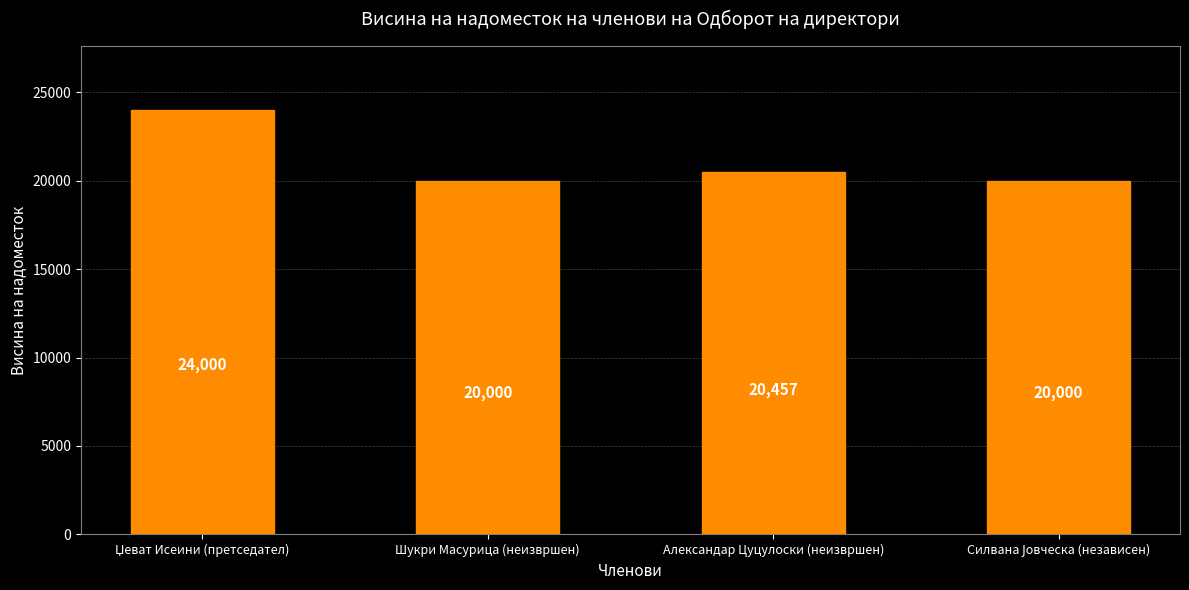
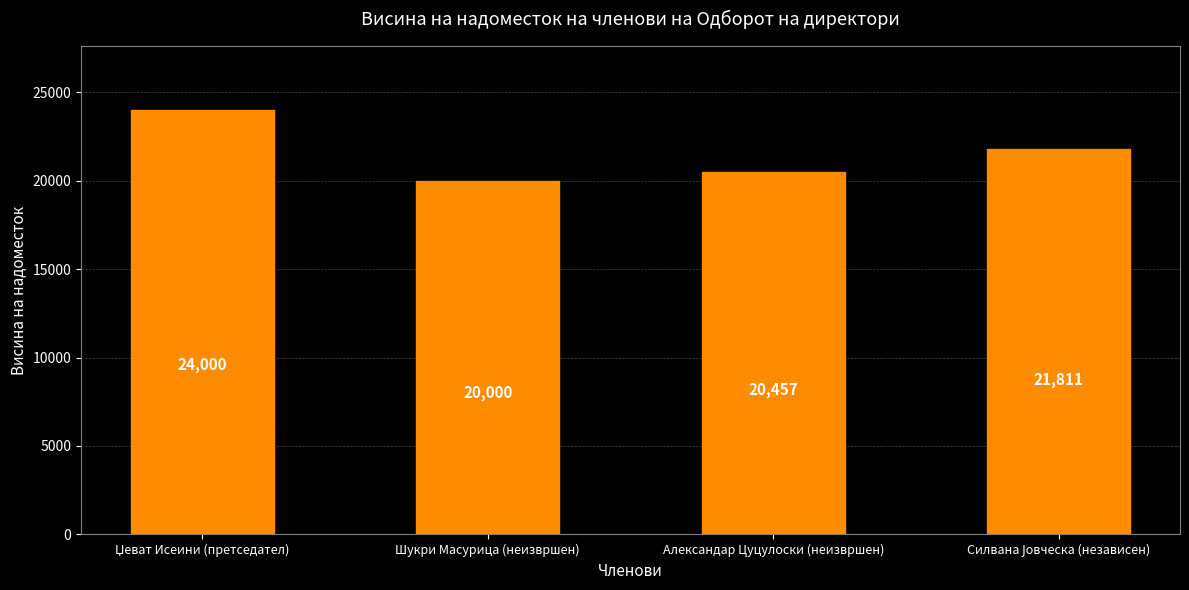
  {
    "Џеват Исеини (претседател)": "24,000",
    "Шукри Масурица (неизвршен)": "20,000",
    "Александар Цуцулоски (неизвршен)": "20,457",
-   "Силвана Јовческа (независен)": "20,000"
+   "Силвана Јовческа (независен)": "21,811"
  }
